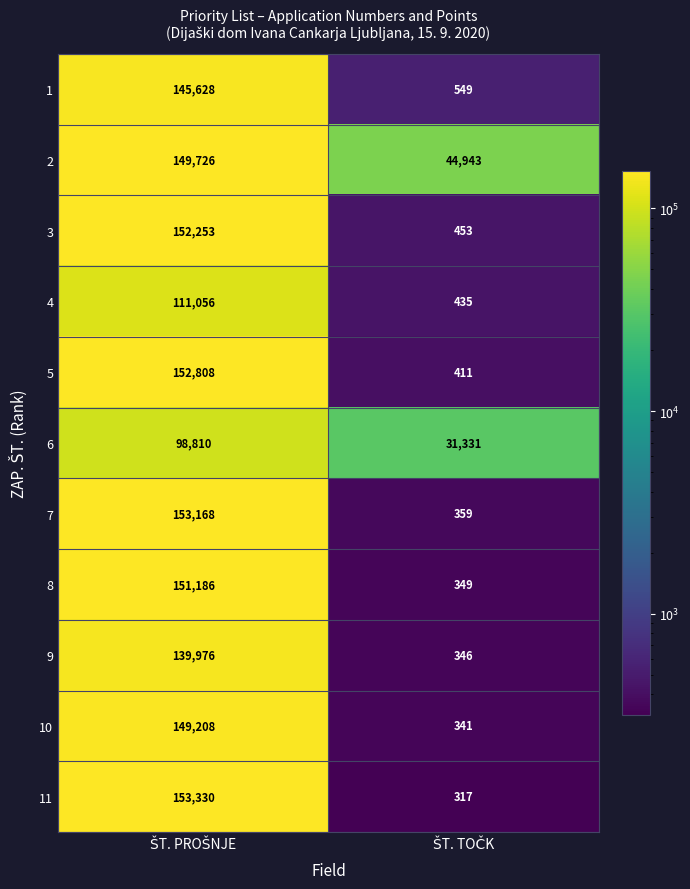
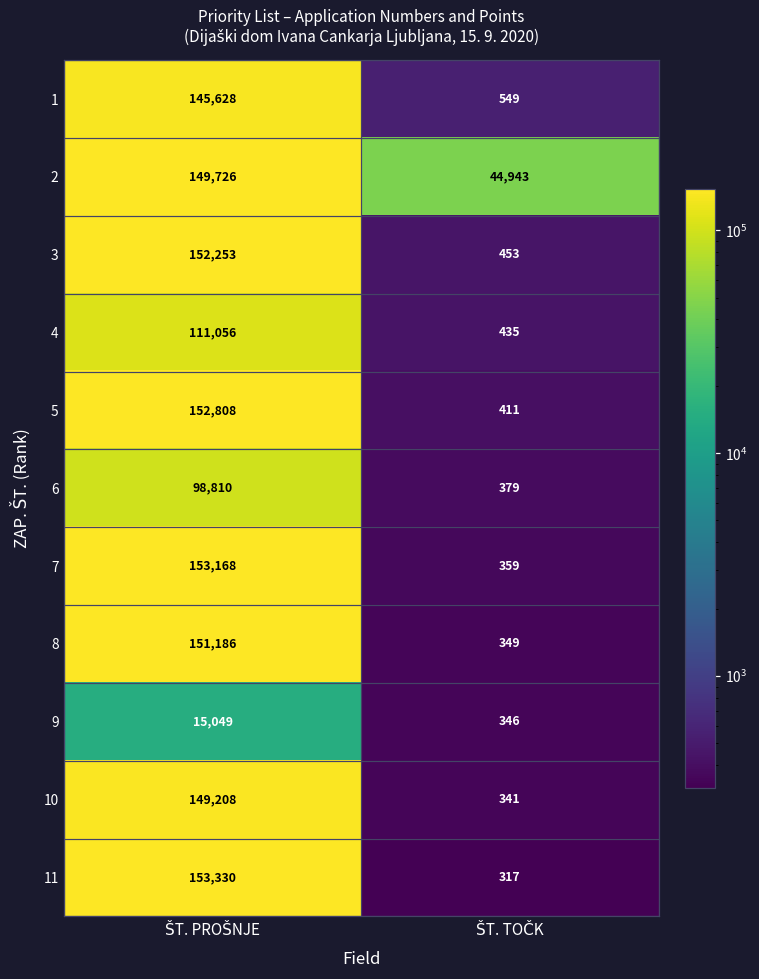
  {
    "1": {
      "ŠT. PROŠNJE": "145,628",
      "ŠT. TOČK": "549"
    },
    "2": {
      "ŠT. PROŠNJE": "149,726",
      "ŠT. TOČK": "44,943"
    },
    "3": {
      "ŠT. PROŠNJE": "152,253",
      "ŠT. TOČK": "453"
    },
    "4": {
      "ŠT. PROŠNJE": "111,056",
      "ŠT. TOČK": "435"
    },
    "5": {
      "ŠT. PROŠNJE": "152,808",
      "ŠT. TOČK": "411"
    },
    "6": {
      "ŠT. PROŠNJE": "98,810",
-     "ŠT. TOČK": "31,331"
+     "ŠT. TOČK": "379"
    },
    "7": {
      "ŠT. PROŠNJE": "153,168",
      "ŠT. TOČK": "359"
    },
    "8": {
      "ŠT. PROŠNJE": "151,186",
      "ŠT. TOČK": "349"
    },
    "9": {
-     "ŠT. PROŠNJE": "139,976",
+     "ŠT. PROŠNJE": "15,049",
      "ŠT. TOČK": "346"
    },
    "10": {
      "ŠT. PROŠNJE": "149,208",
      "ŠT. TOČK": "341"
    },
    "11": {
      "ŠT. PROŠNJE": "153,330",
      "ŠT. TOČK": "317"
    }
  }
